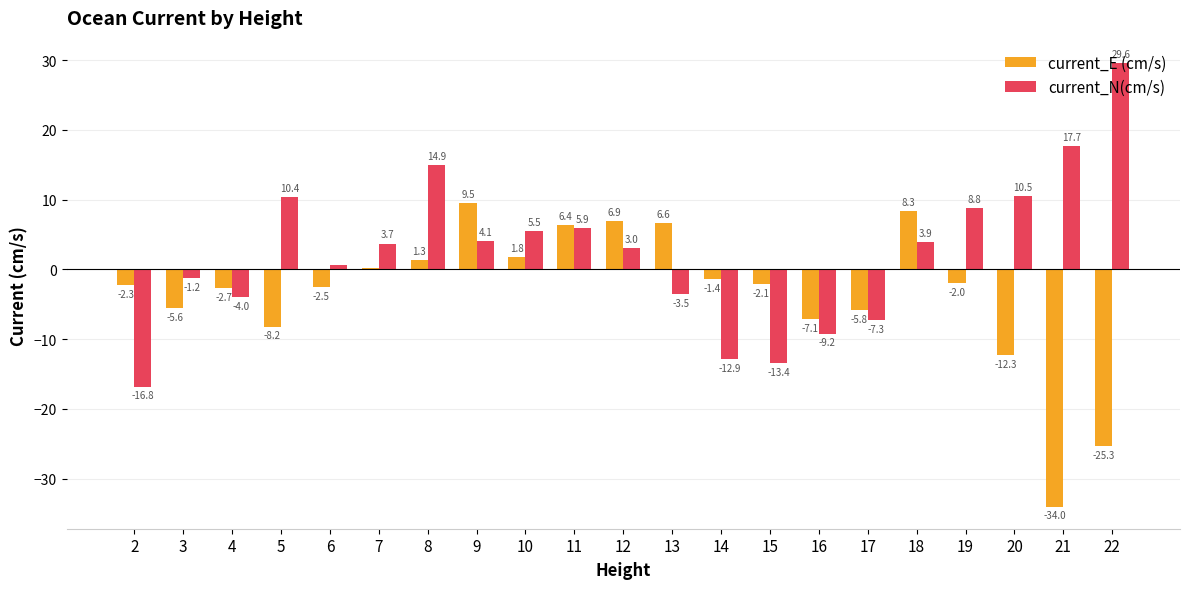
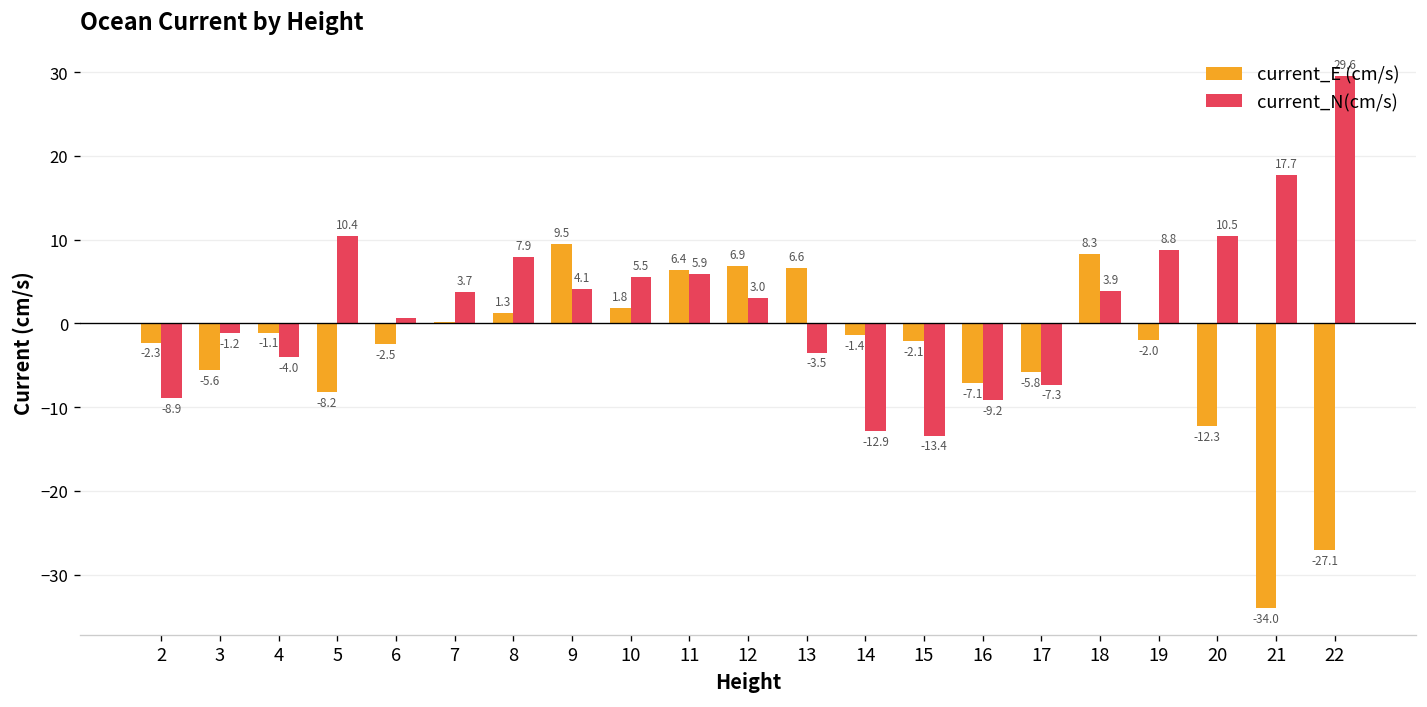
  {
    "current_E (cm/s)": {
      "2": -2.3,
      "3": -5.6,
-     "4": -2.7,
+     "4": -1.1,
      "5": -8.2,
      "6": -2.5,
      "8": 1.3,
      "9": 9.5,
      "10": 1.8,
      "11": 6.4,
      "12": 6.9,
      "13": 6.6,
      "14": -1.4,
      "15": -2.1,
      "16": -7.1,
      "17": -5.8,
      "18": 8.3,
      "19": -2.0,
      "20": -12.3,
      "21": -34.0,
-     "22": -25.3
+     "22": -27.1
    },
    "current_N(cm/s)": {
-     "2": -16.8,
+     "2": -8.9,
      "3": -1.2,
      "4": -4.0,
      "5": 10.4,
      "7": 3.7,
-     "8": 14.9,
+     "8": 7.9,
      "9": 4.1,
      "10": 5.5,
      "11": 5.9,
      "12": 3.0,
      "13": -3.5,
      "14": -12.9,
      "15": -13.4,
      "16": -9.2,
      "17": -7.3,
      "18": 3.9,
      "19": 8.8,
      "20": 10.5,
      "21": 17.7,
      "22": 29.6
    }
  }
